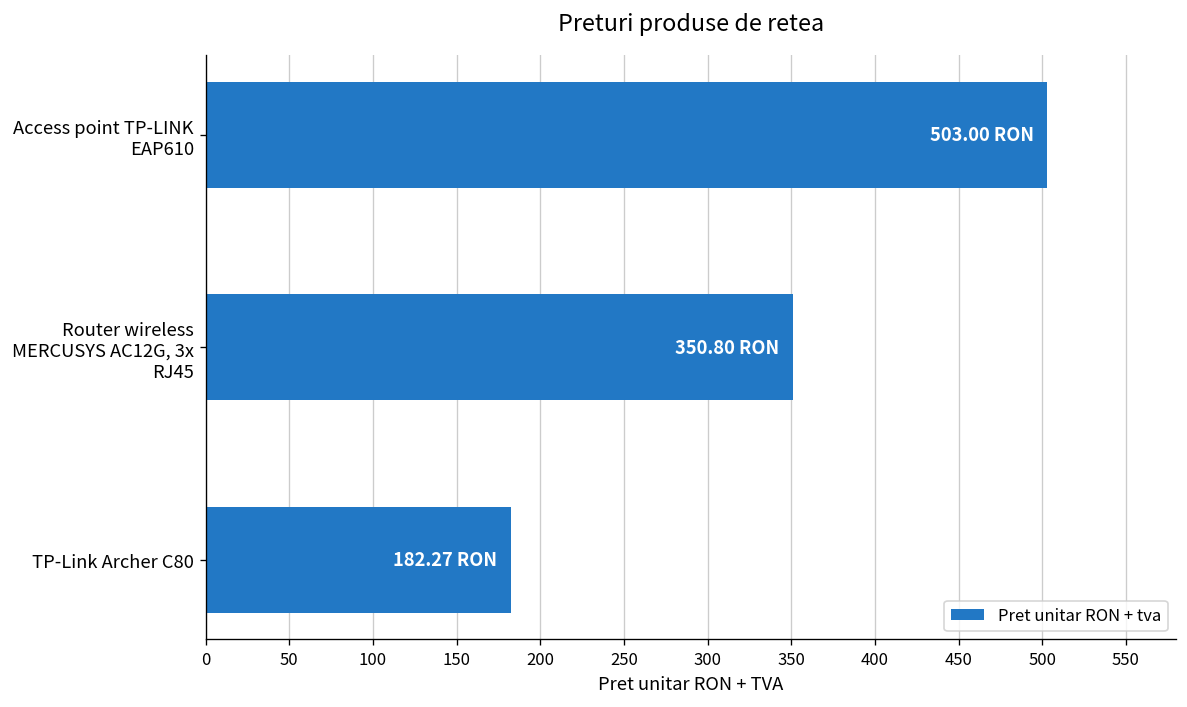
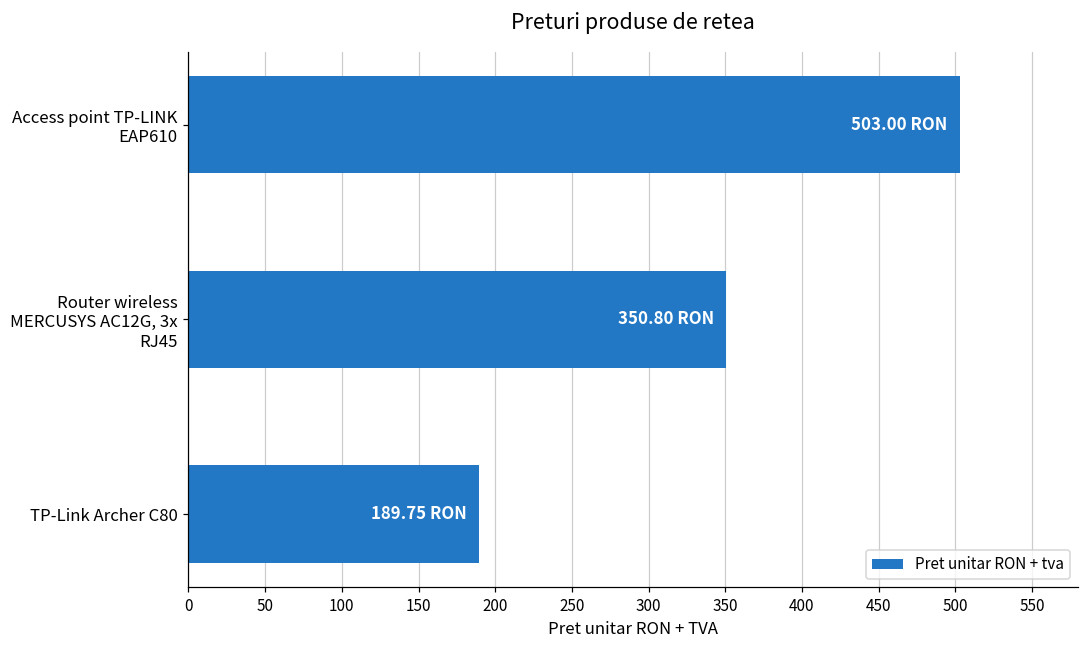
  {
    "Access point TP-LINK EAP610": 503.00,
    "Router wireless MERCUSYS AC12G, 3x RJ45": 350.80,
-   "TP-Link Archer C80": 182.27
+   "TP-Link Archer C80": 189.75
  }
